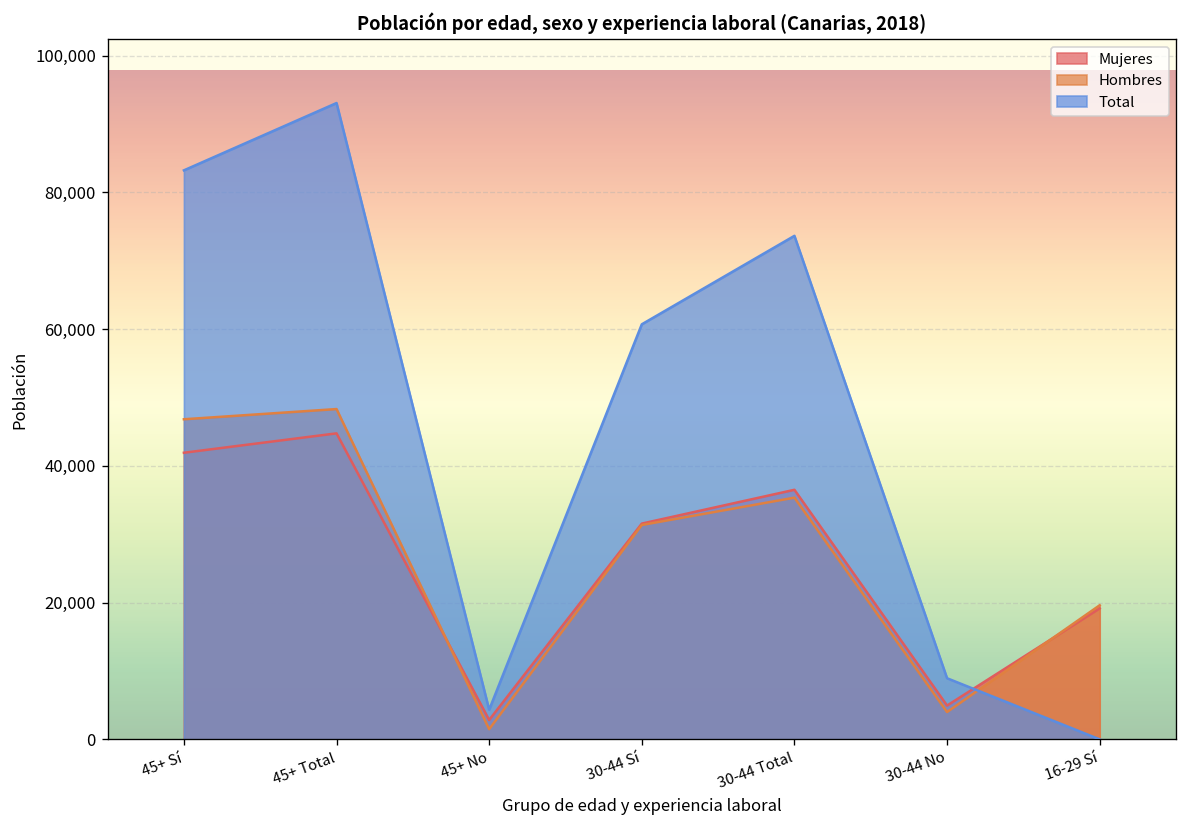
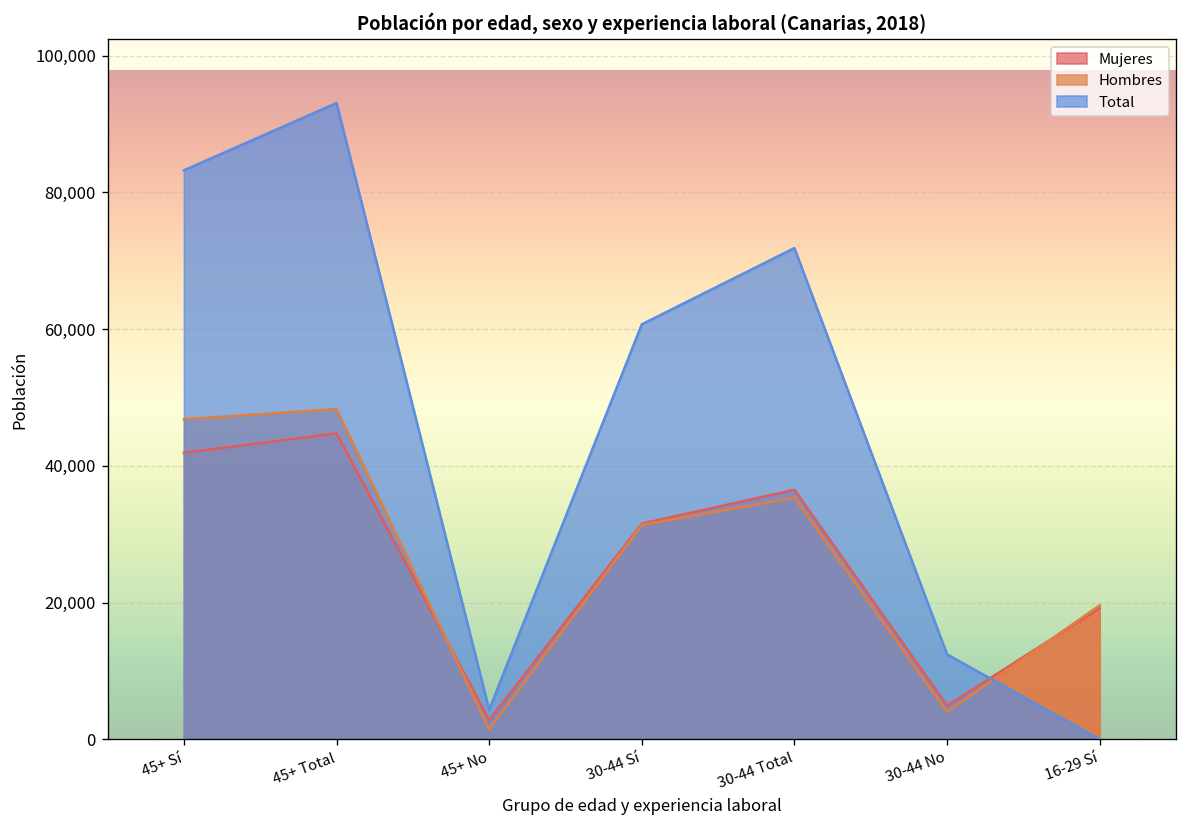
  {
    "Total": {
      "45+ Sí": "83,000",
      "45+ Total": "93,000",
      "45+ No": "4,000",
      "30-44 Sí": "61,000",
-     "30-44 Total": "74,000",
-     "30-44 No": "9,000",
+     "30-44 Total": "72,000",
+     "30-44 No": "12,000",
      "16-29 Sí": "0"
    }
  }
